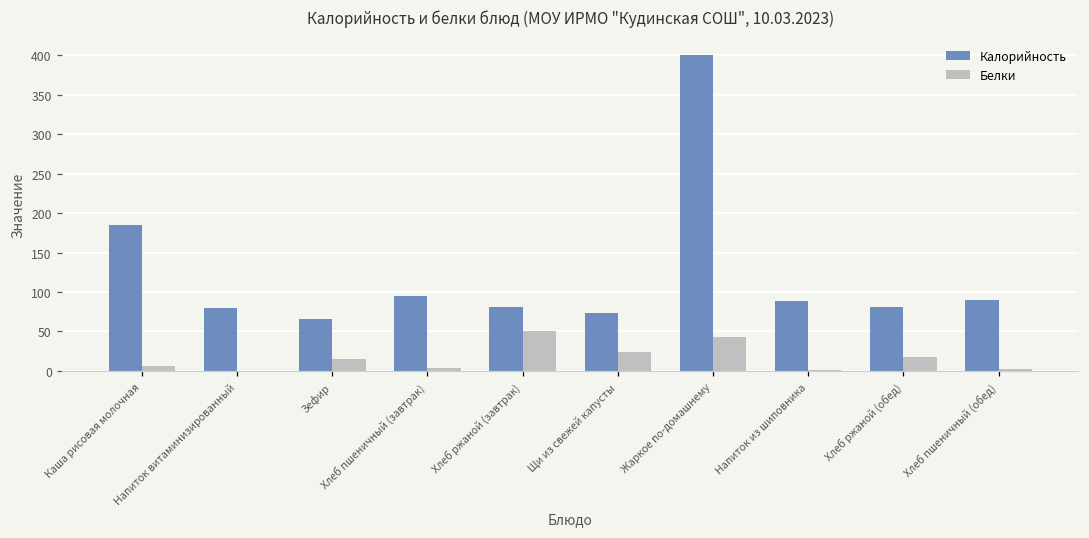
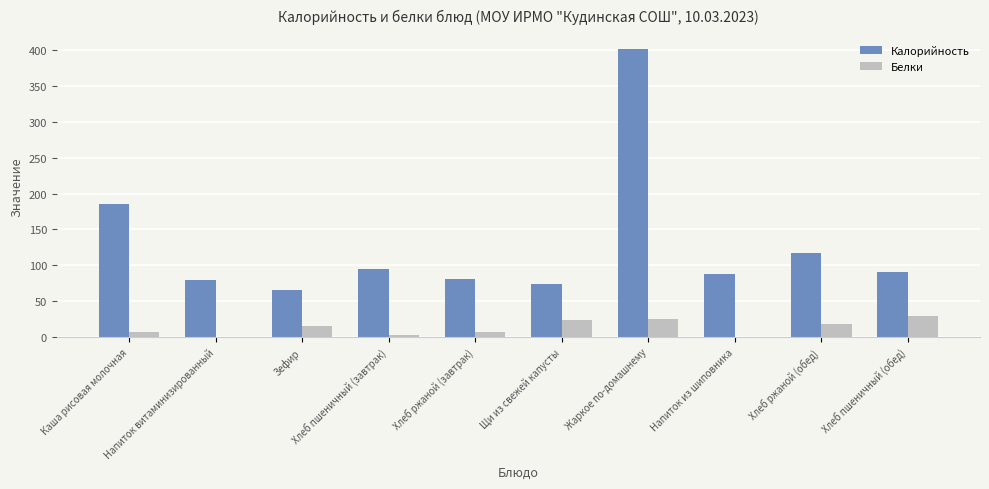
  {
    "Калорийность": {
      "Каша рисовая молочная": 190,
      "Напиток витаминизированный": 80,
      "Зефир": 70,
      "Хлеб пшеничный (завтрак)": 90,
      "Хлеб ржаной (завтрак)": 80,
      "Щи из свежей капусты": 70,
      "Жаркое по-домашнему": 400,
      "Напиток из шиповника": 90,
-     "Хлеб ржаной (обед)": 80,
+     "Хлеб ржаной (обед)": 120,
      "Хлеб пшеничный (обед)": 90
    },
    "Белки": {
      "Каша рисовая молочная": 10,
      "Напиток витаминизированный": 0,
      "Зефир": 20,
-     "Хлеб ржаной (завтрак)": 50,
+     "Хлеб ржаной (завтрак)": 10,
      "Щи из свежей капусты": 20,
-     "Жаркое по-домашнему": 40,
+     "Жаркое по-домашнему": 30,
      "Хлеб ржаной (обед)": 20,
-     "Хлеб пшеничный (обед)": 0
+     "Хлеб пшеничный (обед)": 30
    }
  }
